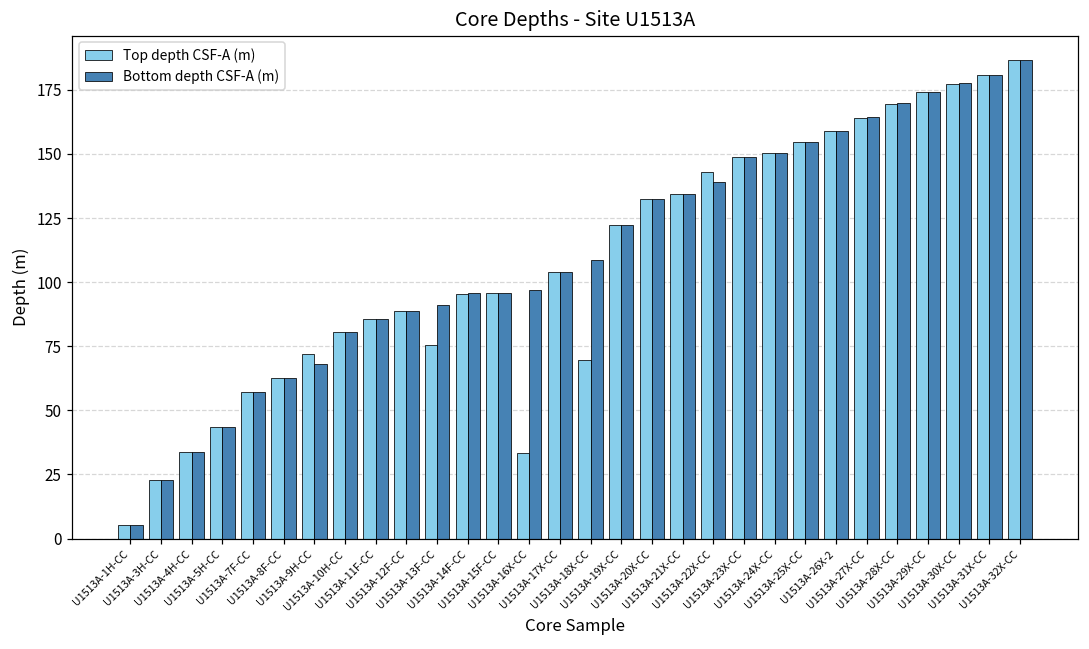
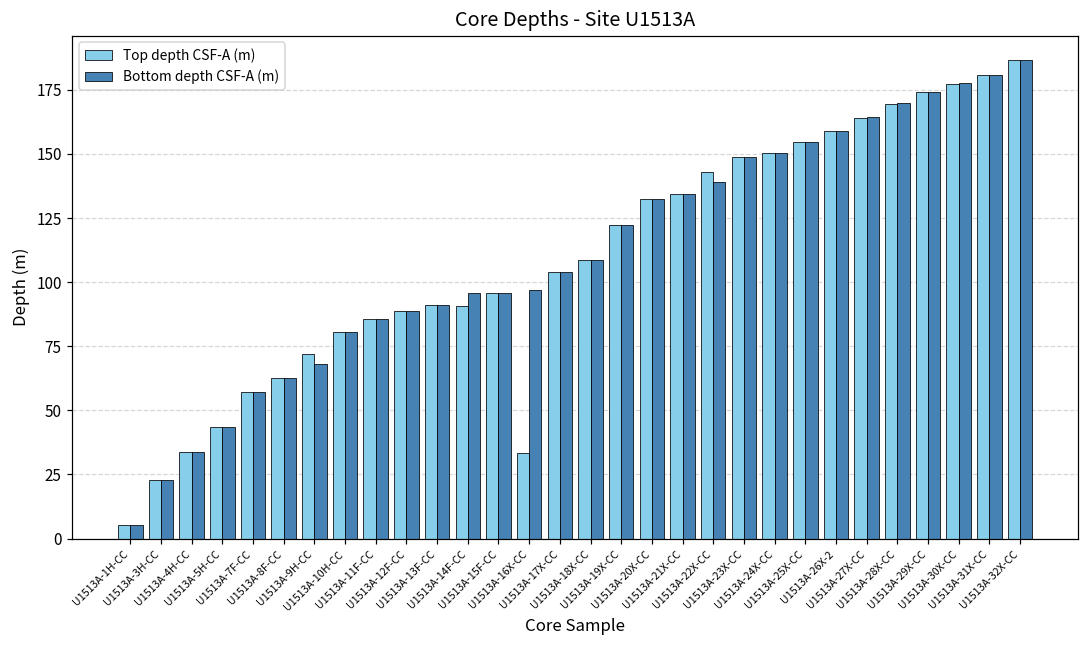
  {
    "Top depth CSF-A (m)": {
      "U1513A-1H-CC": 5,
      "U1513A-3H-CC": 23,
      "U1513A-4H-CC": 34,
      "U1513A-5H-CC": 44,
      "U1513A-7F-CC": 57,
      "U1513A-8F-CC": 63,
      "U1513A-9H-CC": 72,
      "U1513A-10H-CC": 81,
      "U1513A-11F-CC": 86,
      "U1513A-12F-CC": 89,
-     "U1513A-13F-CC": 76,
-     "U1513A-14F-CC": 96,
+     "U1513A-13F-CC": 91,
+     "U1513A-14F-CC": 91,
      "U1513A-15F-CC": 96,
      "U1513A-16X-CC": 33,
      "U1513A-17X-CC": 104,
-     "U1513A-18X-CC": 70,
+     "U1513A-18X-CC": 109,
      "U1513A-19X-CC": 122,
      "U1513A-20X-CC": 133,
      "U1513A-21X-CC": 135,
      "U1513A-22X-CC": 143,
      "U1513A-23X-CC": 149,
      "U1513A-24X-CC": 150,
      "U1513A-25X-CC": 155,
      "U1513A-26X-2": 159,
      "U1513A-27X-CC": 164,
      "U1513A-28X-CC": 170,
      "U1513A-29X-CC": 174,
      "U1513A-30X-CC": 177,
      "U1513A-31X-CC": 181,
      "U1513A-32X-CC": 187
    },
    "Bottom depth CSF-A (m)": {
      "U1513A-1H-CC": 5,
      "U1513A-3H-CC": 23,
      "U1513A-4H-CC": 34,
      "U1513A-5H-CC": 44,
      "U1513A-7F-CC": 57,
      "U1513A-8F-CC": 63,
      "U1513A-9H-CC": 68,
      "U1513A-10H-CC": 81,
      "U1513A-11F-CC": 86,
      "U1513A-12F-CC": 89,
      "U1513A-13F-CC": 91,
      "U1513A-14F-CC": 96,
      "U1513A-15F-CC": 96,
      "U1513A-16X-CC": 97,
      "U1513A-17X-CC": 104,
      "U1513A-18X-CC": 109,
      "U1513A-19X-CC": 122,
      "U1513A-20X-CC": 133,
      "U1513A-21X-CC": 135,
      "U1513A-22X-CC": 139,
      "U1513A-23X-CC": 149,
      "U1513A-24X-CC": 150,
      "U1513A-25X-CC": 155,
      "U1513A-26X-2": 159,
      "U1513A-27X-CC": 164,
      "U1513A-28X-CC": 170,
      "U1513A-29X-CC": 174,
      "U1513A-30X-CC": 178,
      "U1513A-31X-CC": 181,
      "U1513A-32X-CC": 187
    }
  }
